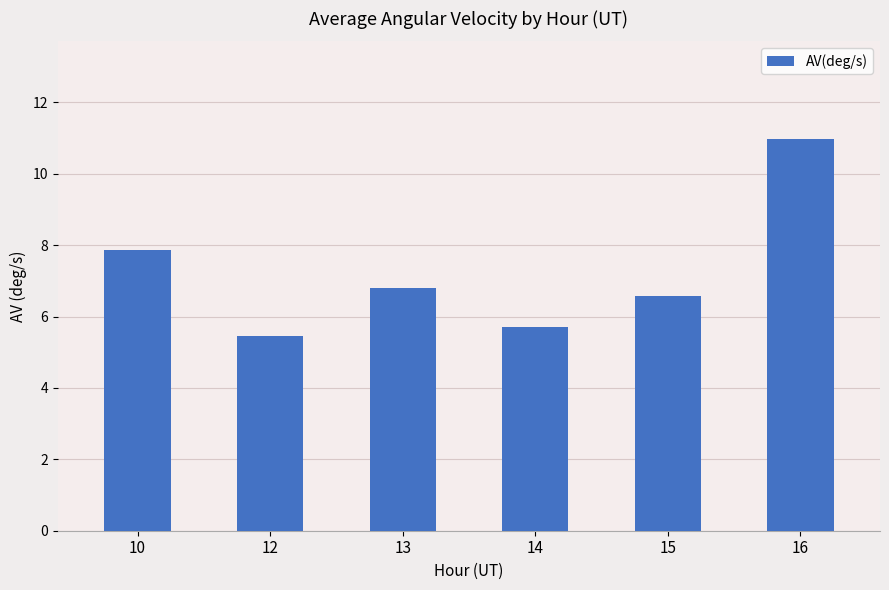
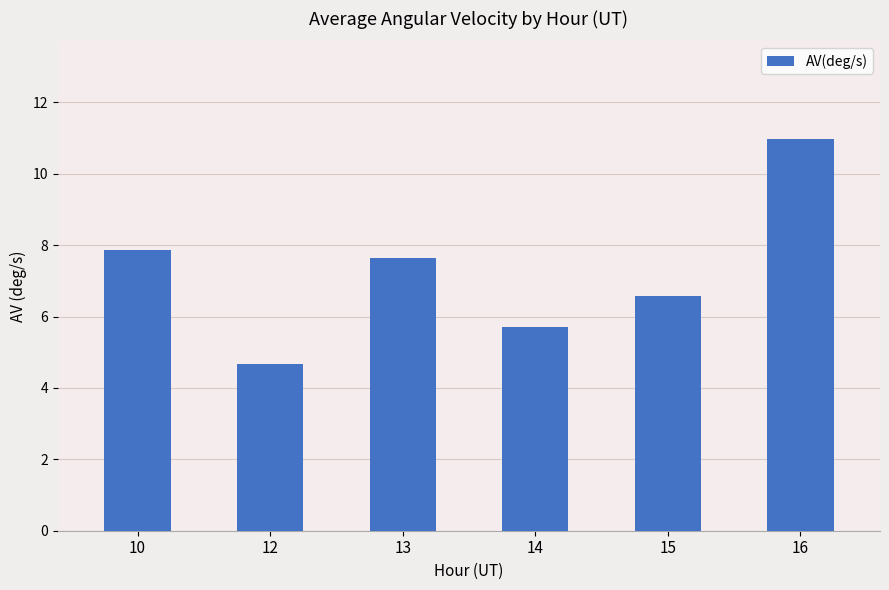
  {
    "10": 7.9,
-   "12": 5.5,
-   "13": 6.8,
+   "12": 4.7,
+   "13": 7.6,
    "14": 5.7,
    "15": 6.6,
    "16": 11.0
  }
